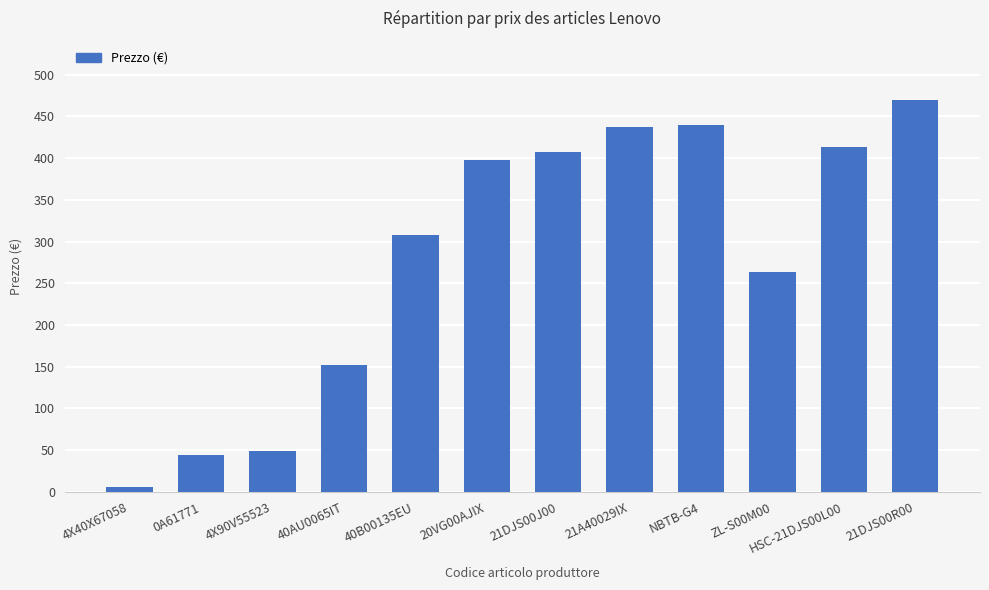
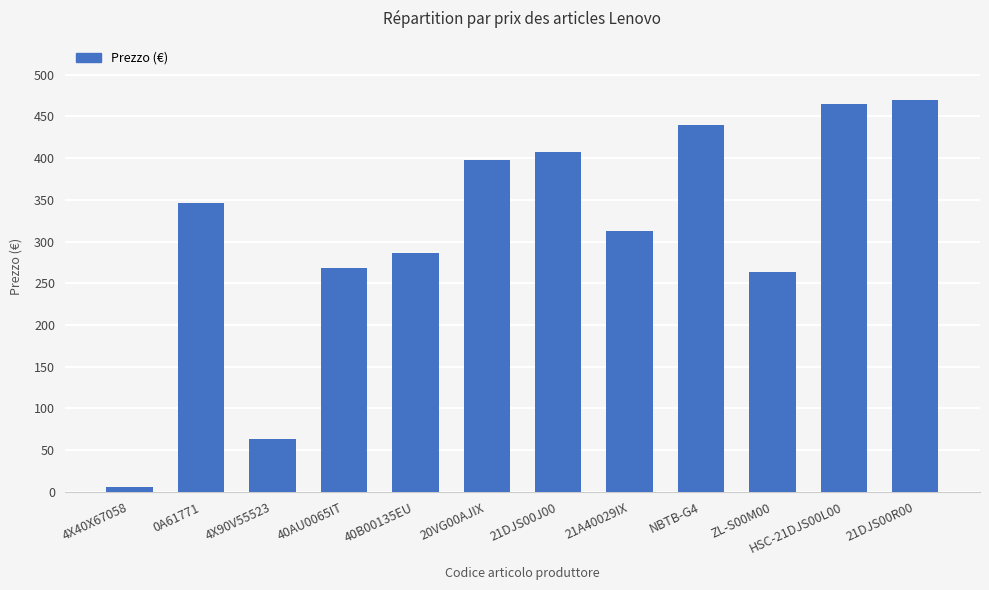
  {
    "4X40X67058": 10,
-   "0A61771": 40,
-   "4X90V55523": 50,
-   "40AU0065IT": 150,
-   "40B00135EU": 310,
+   "0A61771": 350,
+   "4X90V55523": 60,
+   "40AU0065IT": 270,
+   "40B00135EU": 290,
    "20VG00AJIX": 400,
    "21DJS00J00": 410,
-   "21A40029IX": 440,
+   "21A40029IX": 310,
    "NBTB-G4": 440,
    "ZL-S00M00": 260,
-   "HSC-21DJS00L00": 410,
+   "HSC-21DJS00L00": 460,
    "21DJS00R00": 470
  }
